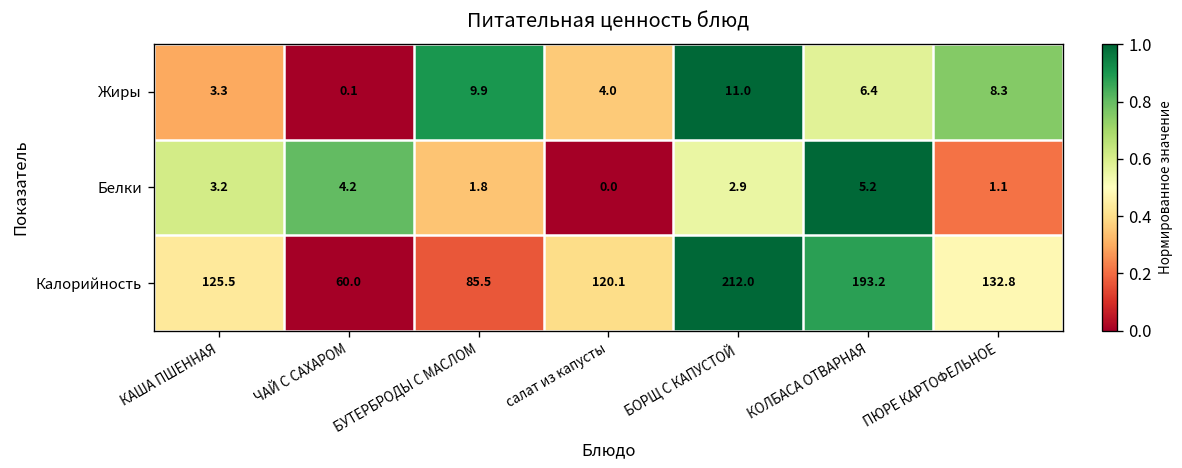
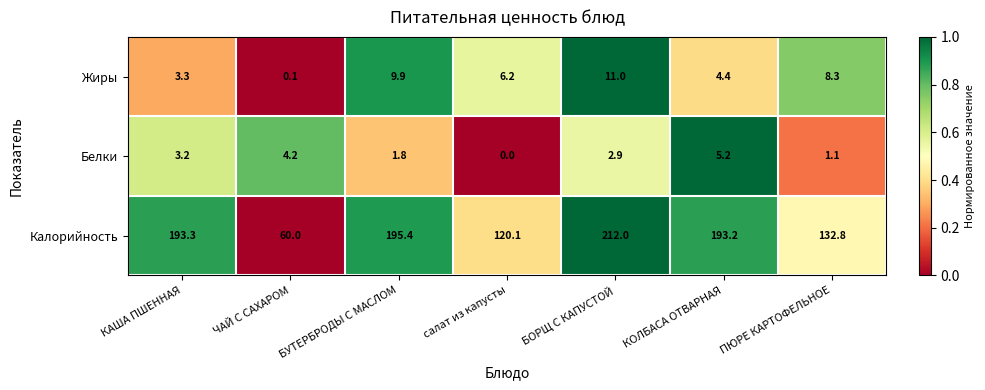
  {
    "Жиры": {
      "КАША ПШЕННАЯ": 3.3,
      "ЧАЙ С САХАРОМ": 0.1,
      "БУТЕРБРОДЫ С МАСЛОМ": 9.9,
-     "салат из капусты": 4.0,
+     "салат из капусты": 6.2,
      "БОРЩ С КАПУСТОЙ": 11.0,
-     "КОЛБАСА ОТВАРНАЯ": 6.4,
+     "КОЛБАСА ОТВАРНАЯ": 4.4,
      "ПЮРЕ КАРТОФЕЛЬНОЕ": 8.3
    },
    "Белки": {
      "КАША ПШЕННАЯ": 3.2,
      "ЧАЙ С САХАРОМ": 4.2,
      "БУТЕРБРОДЫ С МАСЛОМ": 1.8,
      "салат из капусты": 0.0,
      "БОРЩ С КАПУСТОЙ": 2.9,
      "КОЛБАСА ОТВАРНАЯ": 5.2,
      "ПЮРЕ КАРТОФЕЛЬНОЕ": 1.1
    },
    "Калорийность": {
-     "КАША ПШЕННАЯ": 125.5,
+     "КАША ПШЕННАЯ": 193.3,
      "ЧАЙ С САХАРОМ": 60.0,
-     "БУТЕРБРОДЫ С МАСЛОМ": 85.5,
+     "БУТЕРБРОДЫ С МАСЛОМ": 195.4,
      "салат из капусты": 120.1,
      "БОРЩ С КАПУСТОЙ": 212.0,
      "КОЛБАСА ОТВАРНАЯ": 193.2,
      "ПЮРЕ КАРТОФЕЛЬНОЕ": 132.8
    }
  }
